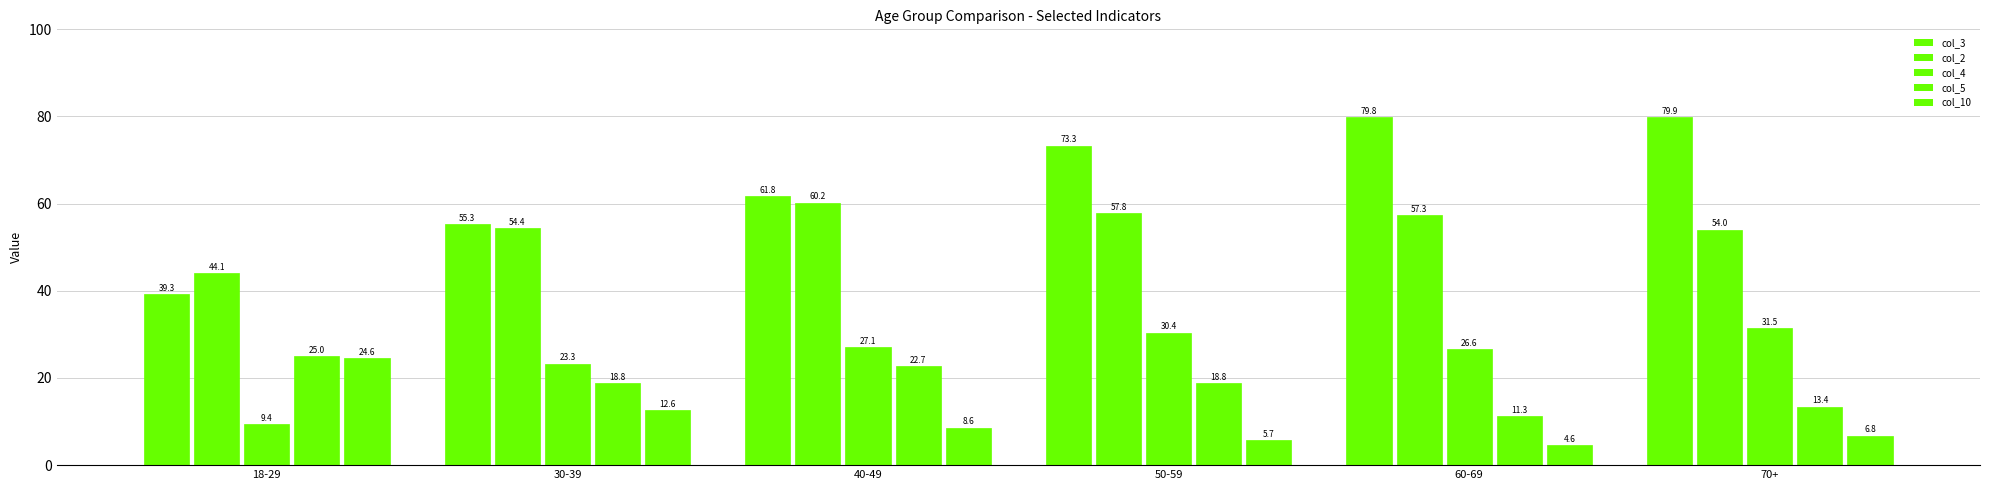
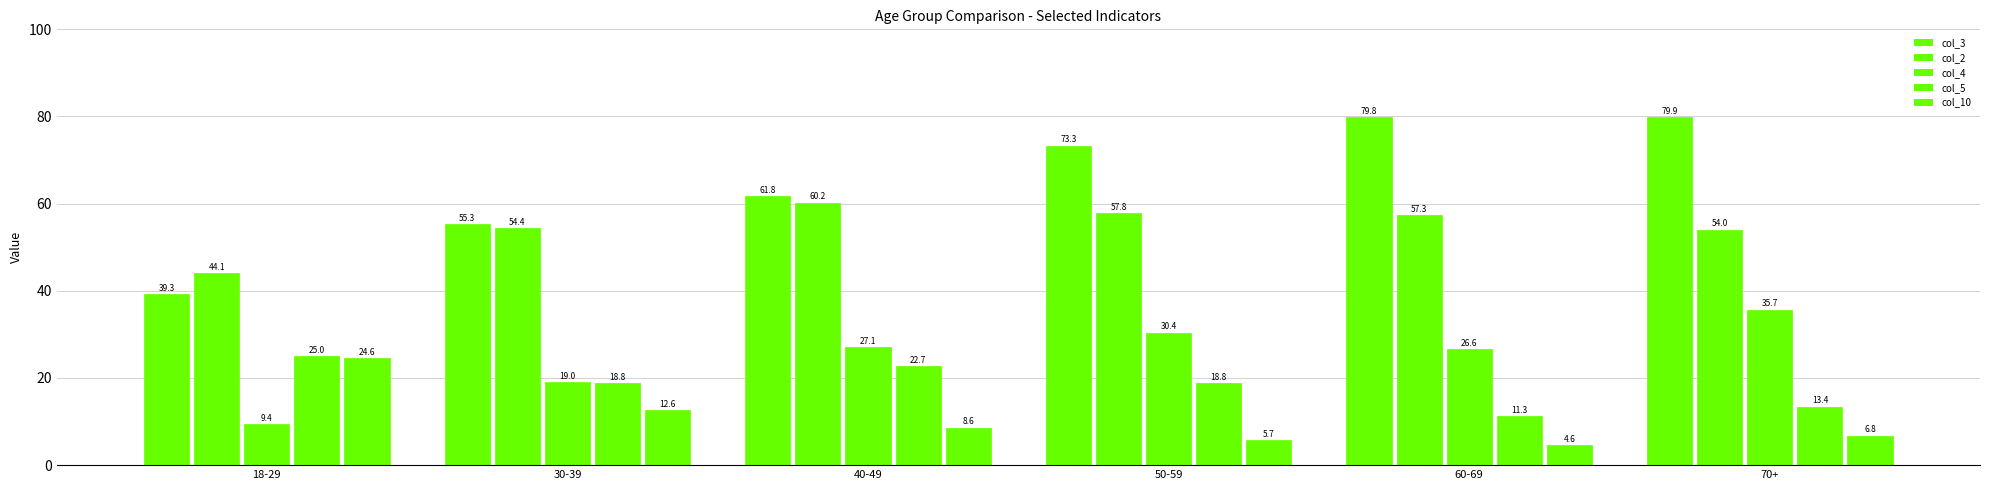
  {
    "18-29": 9.4,
-   "30-39": 23.3,
+   "30-39": 19.0,
    "40-49": 27.1,
    "50-59": 30.4,
    "60-69": 26.6,
-   "70+": 31.5
+   "70+": 35.7
  }
